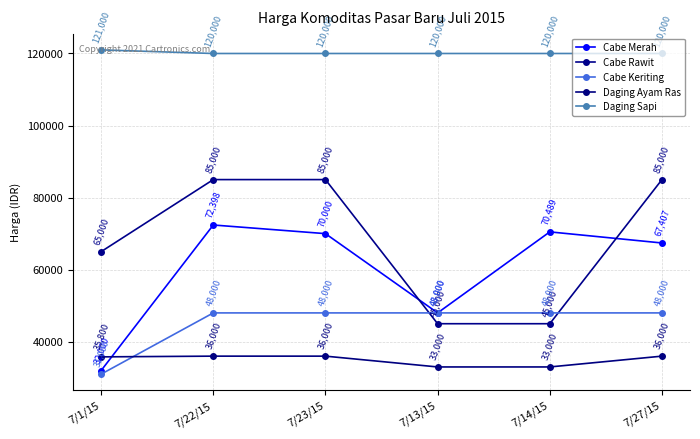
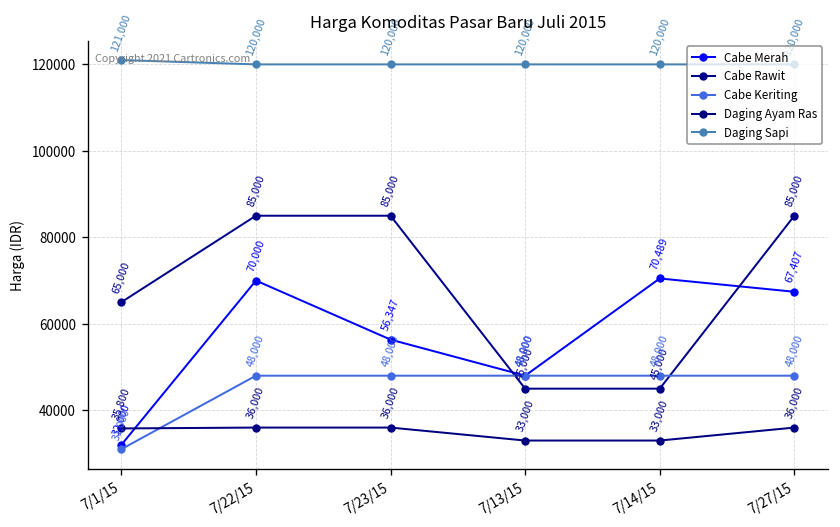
  {
    "Cabe Merah": {
-     "7/22/15": "72,398",
-     "7/23/15": "70,000",
+     "7/22/15": "70,000",
+     "7/23/15": "56,347",
      "7/14/15": "70,489",
      "7/27/15": "67,407"
    }
  }
